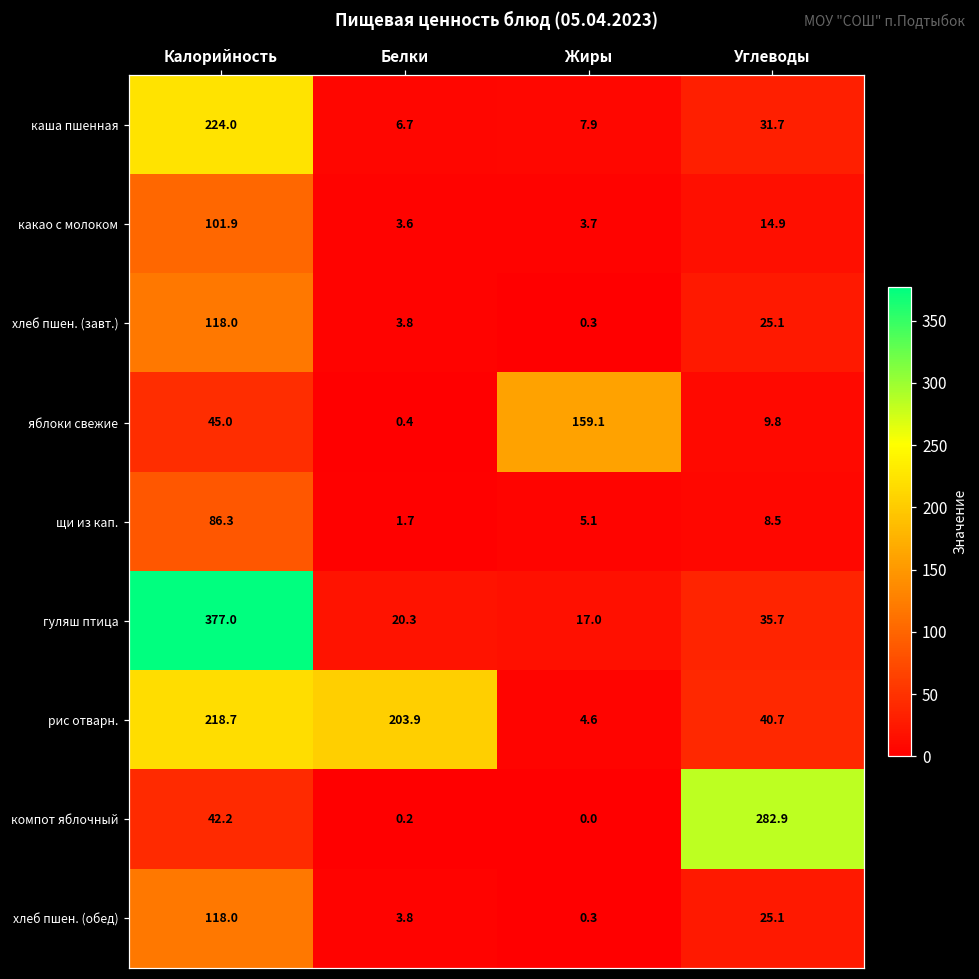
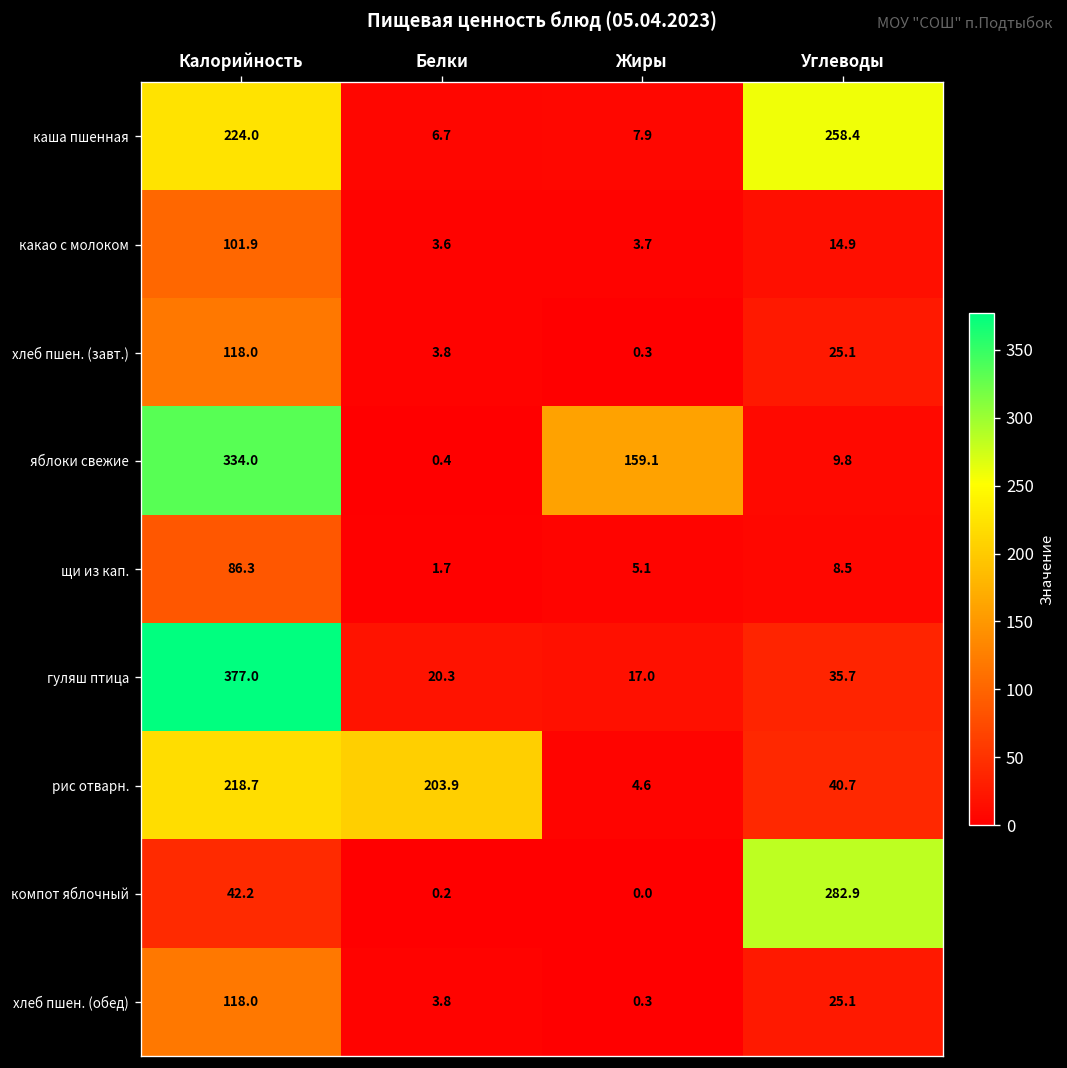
  {
    "каша пшенная": {
      "Калорийность": 224.0,
      "Белки": 6.7,
      "Жиры": 7.9,
-     "Углеводы": 31.7
+     "Углеводы": 258.4
    },
    "какао с молоком": {
      "Калорийность": 101.9,
      "Белки": 3.6,
      "Жиры": 3.7,
      "Углеводы": 14.9
    },
    "хлеб пшен. (завт.)": {
      "Калорийность": 118.0,
      "Белки": 3.8,
      "Жиры": 0.3,
      "Углеводы": 25.1
    },
    "яблоки свежие": {
-     "Калорийность": 45.0,
+     "Калорийность": 334.0,
      "Белки": 0.4,
      "Жиры": 159.1,
      "Углеводы": 9.8
    },
    "щи из кап.": {
      "Калорийность": 86.3,
      "Белки": 1.7,
      "Жиры": 5.1,
      "Углеводы": 8.5
    },
    "гуляш птица": {
      "Калорийность": 377.0,
      "Белки": 20.3,
      "Жиры": 17.0,
      "Углеводы": 35.7
    },
    "рис отварн.": {
      "Калорийность": 218.7,
      "Белки": 203.9,
      "Жиры": 4.6,
      "Углеводы": 40.7
    },
    "компот яблочный": {
      "Калорийность": 42.2,
      "Белки": 0.2,
      "Жиры": 0.0,
      "Углеводы": 282.9
    },
    "хлеб пшен. (обед)": {
      "Калорийность": 118.0,
      "Белки": 3.8,
      "Жиры": 0.3,
      "Углеводы": 25.1
    }
  }
